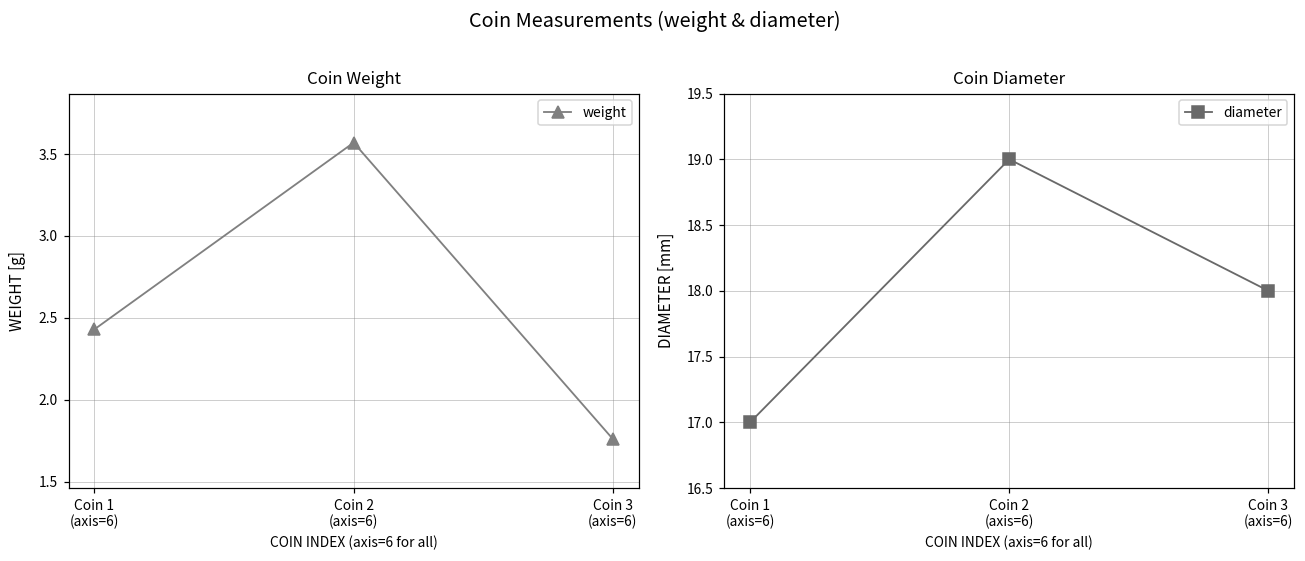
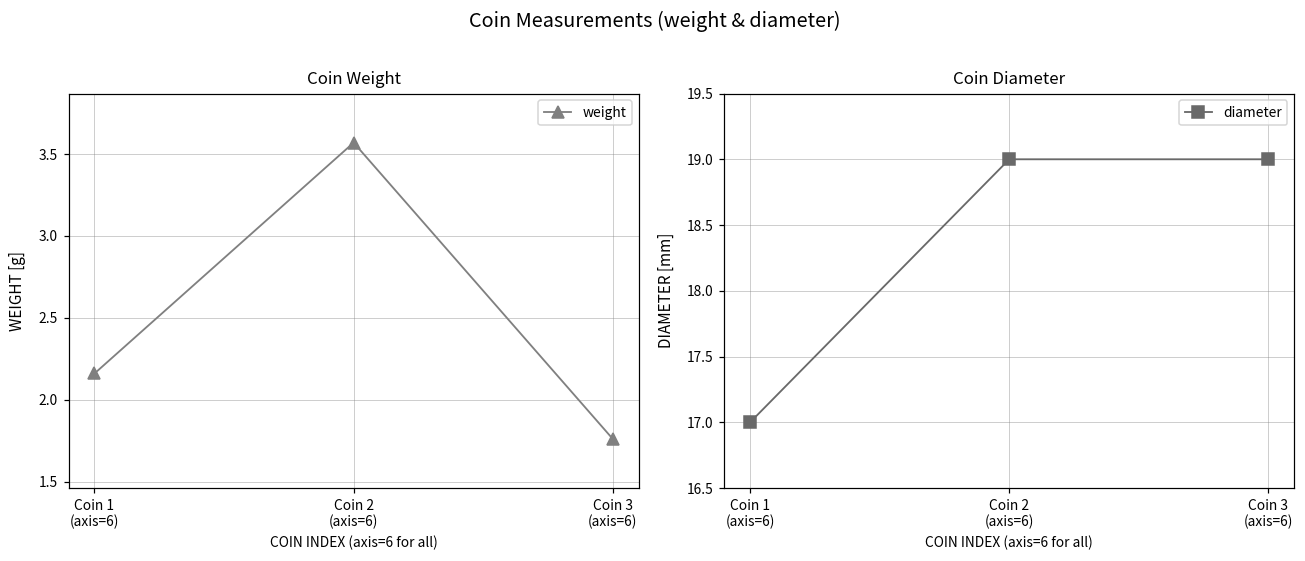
  {
    "Coin Weight": {
-     "Coin 1 (axis=6)": 2.43,
+     "Coin 1 (axis=6)": 2.16,
      "Coin 2 (axis=6)": 3.57,
      "Coin 3 (axis=6)": 1.76
    },
    "Coin Diameter": {
      "Coin 1 (axis=6)": 17,
      "Coin 2 (axis=6)": 19,
-     "Coin 3 (axis=6)": 18
+     "Coin 3 (axis=6)": 19
    }
  }
